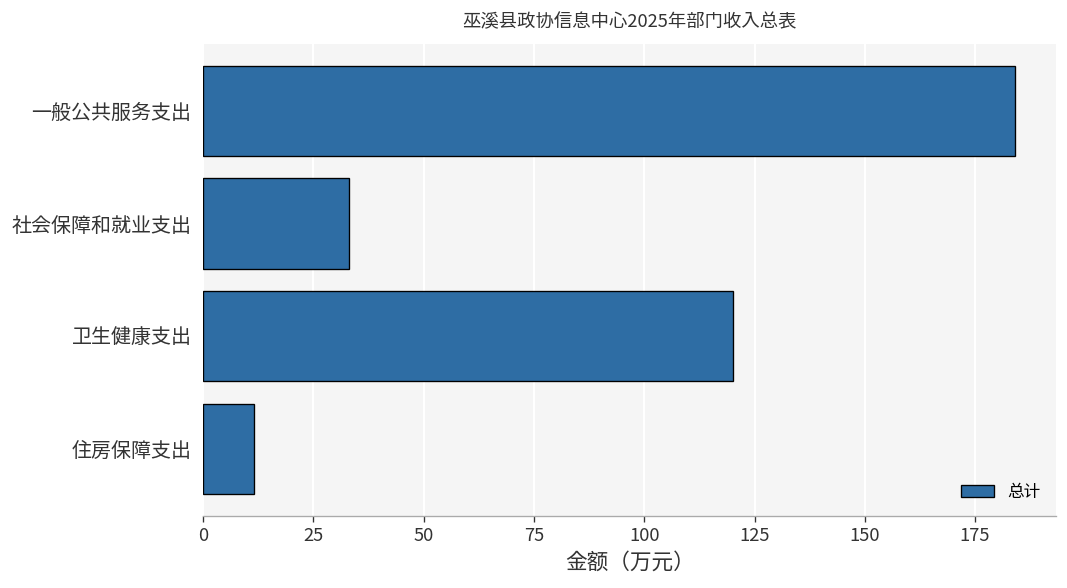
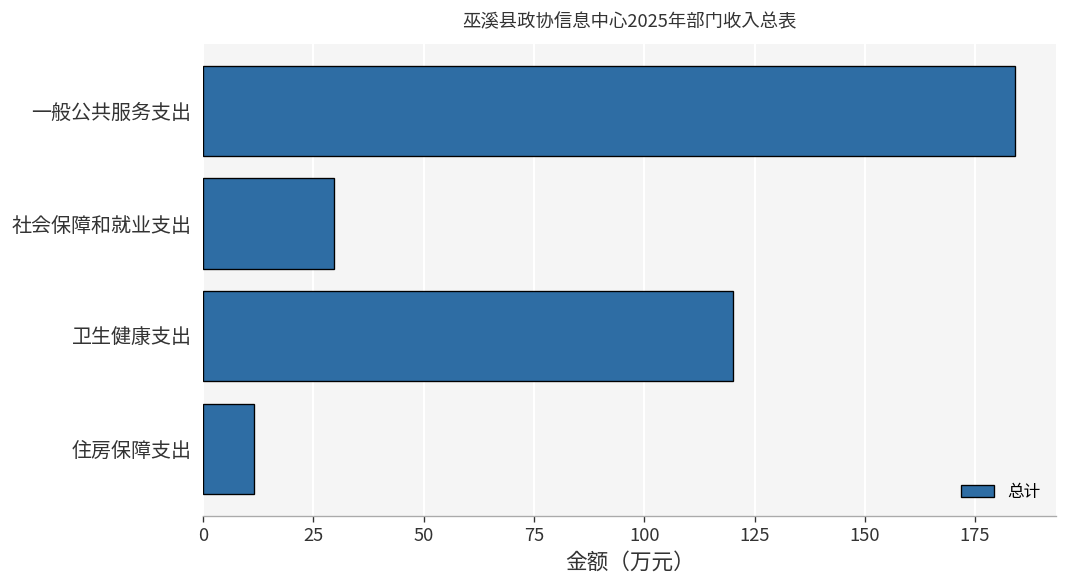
  {
    "一般公共服务支出": 184,
-   "社会保障和就业支出": 33,
+   "社会保障和就业支出": 30,
    "卫生健康支出": 120,
    "住房保障支出": 12
  }
